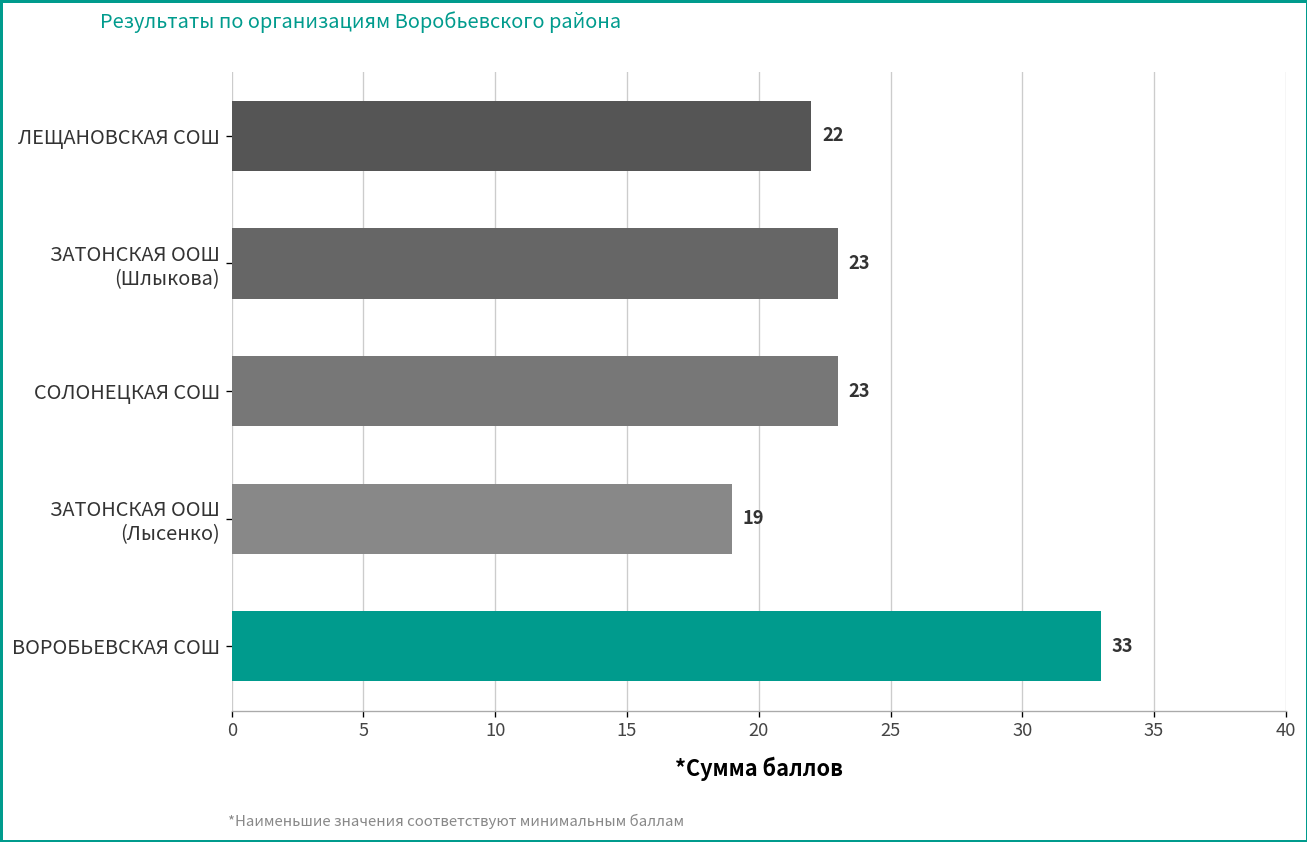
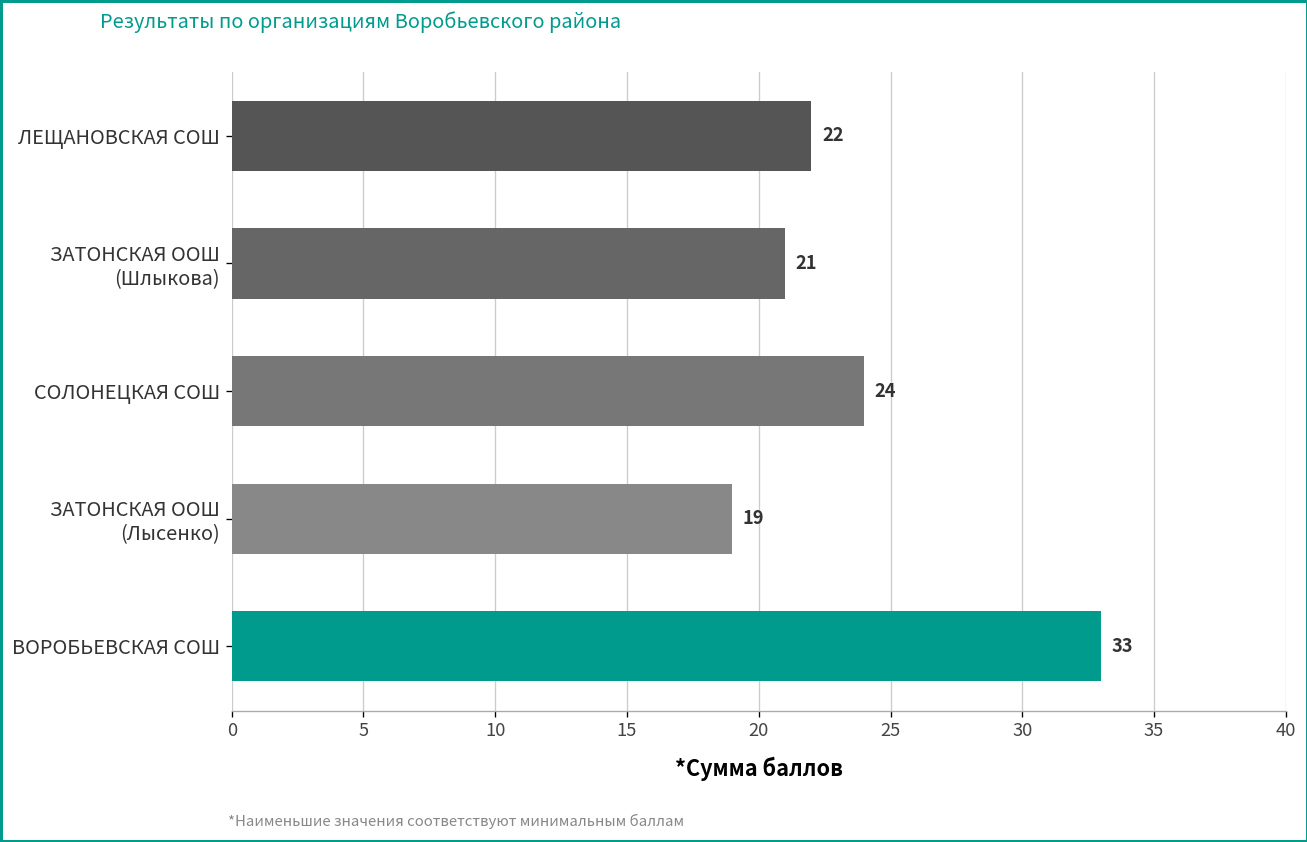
  {
    "ЛЕЩАНОВСКАЯ СОШ": 22,
-   "ЗАТОНСКАЯ ООШ (Шлыкова)": 23,
-   "СОЛОНЕЦКАЯ СОШ": 23,
+   "ЗАТОНСКАЯ ООШ (Шлыкова)": 21,
+   "СОЛОНЕЦКАЯ СОШ": 24,
    "ЗАТОНСКАЯ ООШ (Лысенко)": 19,
    "ВОРОБЬЕВСКАЯ СОШ": 33
  }
